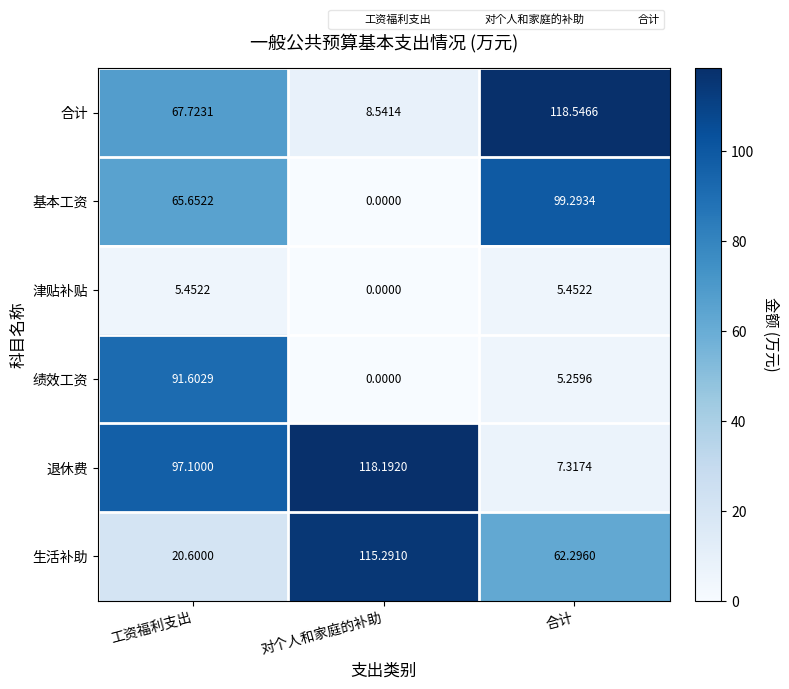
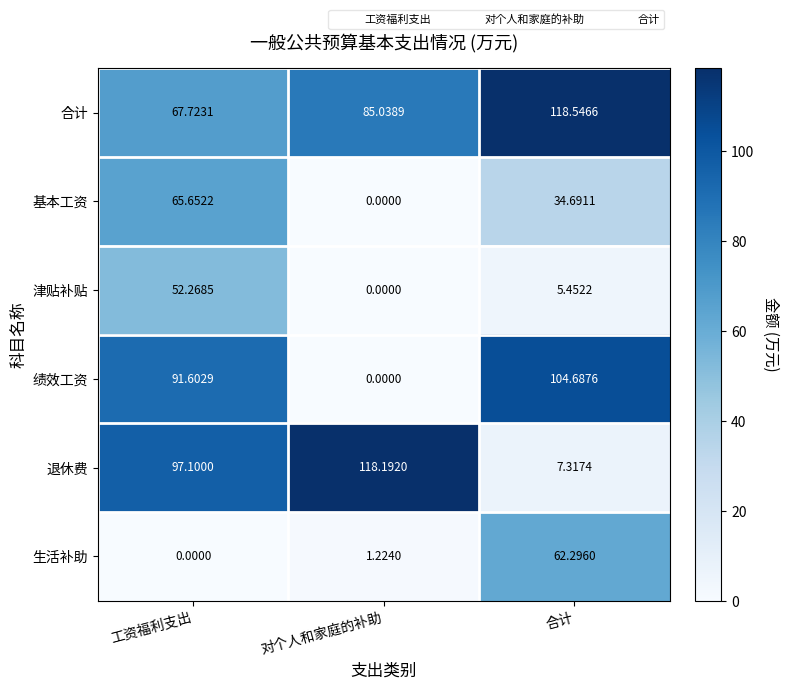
  {
    "合计": {
      "工资福利支出": 67.7231,
-     "对个人和家庭的补助": 8.5414,
+     "对个人和家庭的补助": 85.0389,
      "合计": 118.5466
    },
    "基本工资": {
      "工资福利支出": 65.6522,
      "对个人和家庭的补助": 0.0000,
-     "合计": 99.2934
+     "合计": 34.6911
    },
    "津贴补贴": {
-     "工资福利支出": 5.4522,
+     "工资福利支出": 52.2685,
      "对个人和家庭的补助": 0.0000,
      "合计": 5.4522
    },
    "绩效工资": {
      "工资福利支出": 91.6029,
      "对个人和家庭的补助": 0.0000,
-     "合计": 5.2596
+     "合计": 104.6876
    },
    "退休费": {
      "工资福利支出": 97.1000,
      "对个人和家庭的补助": 118.1920,
      "合计": 7.3174
    },
    "生活补助": {
-     "工资福利支出": 20.6000,
-     "对个人和家庭的补助": 115.2910,
+     "工资福利支出": 0.0000,
+     "对个人和家庭的补助": 1.2240,
      "合计": 62.2960
    }
  }
